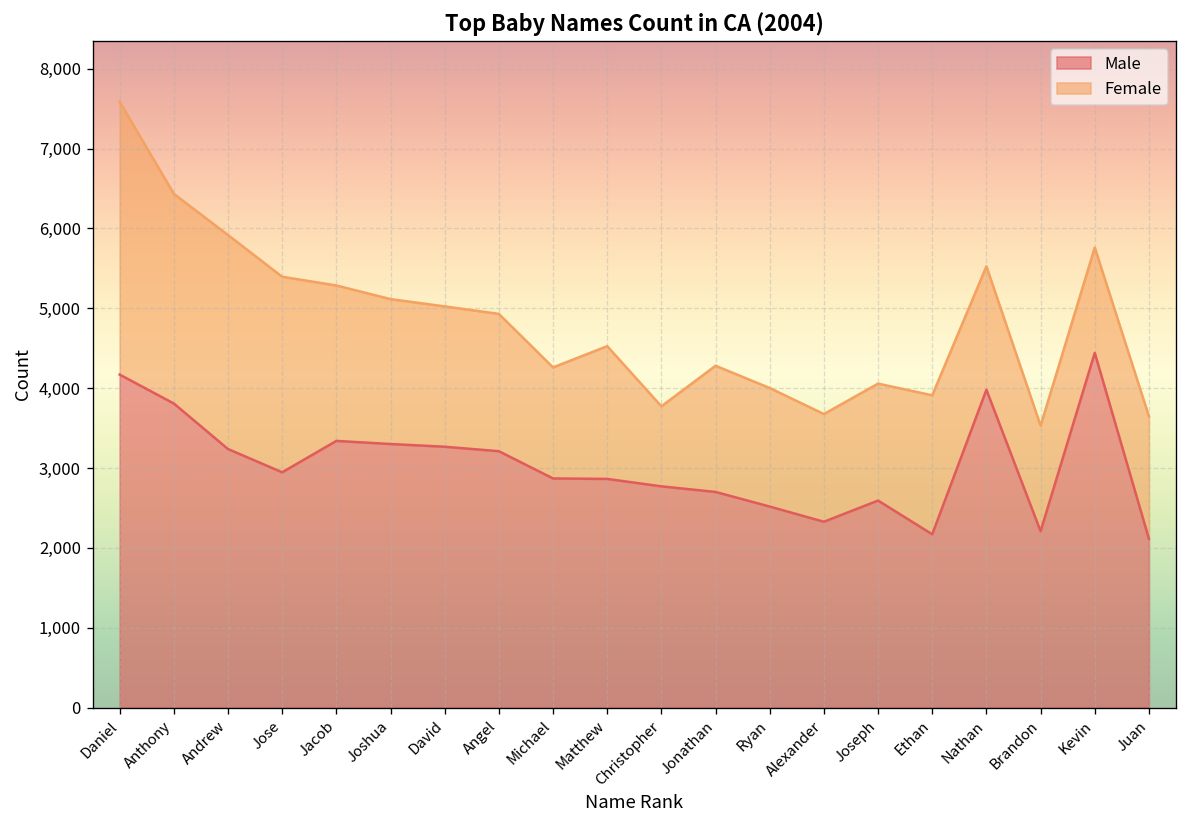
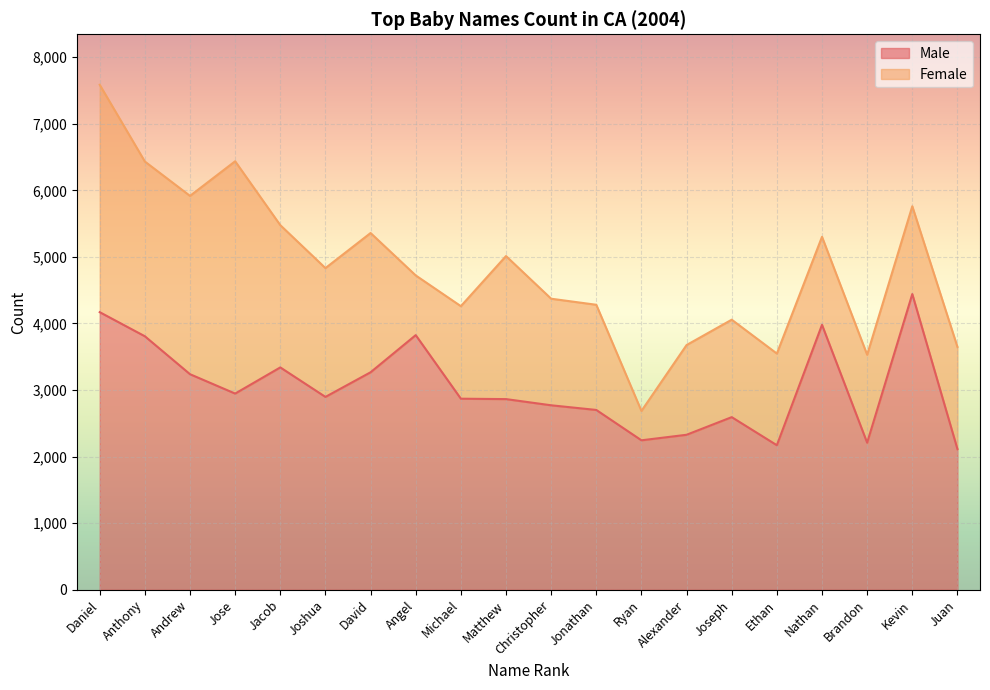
  {
    "Male": {
      "Daniel": "4,200",
      "Anthony": "3,800",
      "Andrew": "3,200",
      "Jose": "2,900",
      "Jacob": "3,300",
-     "Joshua": "3,300",
+     "Joshua": "2,900",
      "David": "3,300",
-     "Angel": "3,200",
+     "Angel": "3,800",
      "Michael": "2,900",
      "Matthew": "2,900",
      "Christopher": "2,800",
      "Jonathan": "2,700",
-     "Ryan": "2,500",
+     "Ryan": "2,200",
      "Alexander": "2,300",
      "Joseph": "2,600",
      "Ethan": "2,200",
      "Nathan": "4,000",
      "Brandon": "2,200",
      "Kevin": "4,400",
      "Juan": "2,100"
    },
    "Female": {
      "Daniel": "3,400",
      "Anthony": "2,600",
      "Andrew": "2,700",
-     "Jose": "2,400",
-     "Jacob": "1,900",
-     "Joshua": "1,800",
-     "David": "1,800",
-     "Angel": "1,700",
+     "Jose": "3,500",
+     "Jacob": "2,100",
+     "Joshua": "1,900",
+     "David": "2,100",
+     "Angel": "900",
      "Michael": "1,400",
-     "Matthew": "1,700",
-     "Christopher": "1,000",
+     "Matthew": "2,100",
+     "Christopher": "1,600",
      "Jonathan": "1,600",
-     "Ryan": "1,500",
+     "Ryan": "400",
      "Alexander": "1,300",
      "Joseph": "1,500",
-     "Ethan": "1,700",
-     "Nathan": "1,500",
+     "Ethan": "1,400",
+     "Nathan": "1,300",
      "Brandon": "1,300",
      "Kevin": "1,300",
      "Juan": "1,500"
    }
  }
